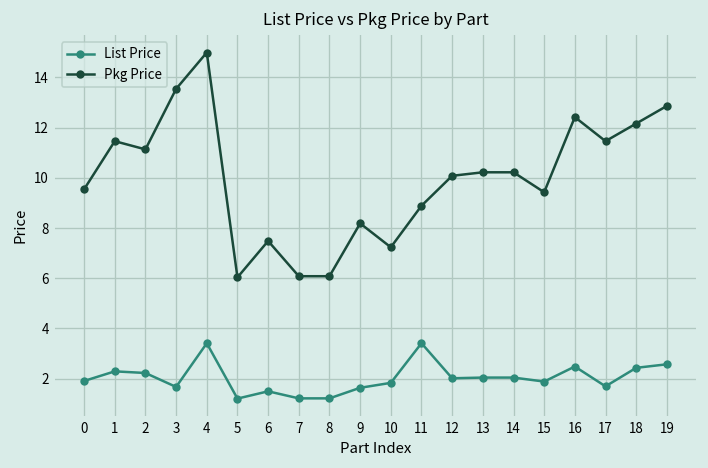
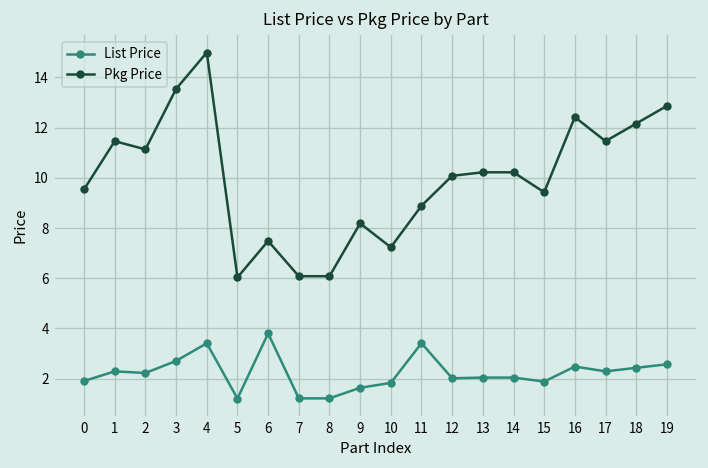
  {
    "List Price": {
      "0": 1.9,
      "1": 2.3,
      "2": 2.2,
-     "3": 1.7,
+     "3": 2.7,
      "4": 3.4,
      "5": 1.2,
-     "6": 1.5,
+     "6": 3.8,
      "7": 1.2,
      "8": 1.2,
      "9": 1.6,
      "10": 1.8,
      "11": 3.4,
      "12": 2.0,
      "13": 2.0,
      "14": 2.0,
      "15": 1.9,
      "16": 2.5,
-     "17": 1.7,
+     "17": 2.3,
      "18": 2.4,
      "19": 2.6
    },
    "Pkg Price": {
      "0": 9.5,
      "1": 11.5,
      "2": 11.1,
      "3": 13.5,
      "4": 15.0,
      "5": 6.0,
      "6": 7.5,
      "7": 6.1,
      "8": 6.1,
      "9": 8.2,
      "10": 7.2,
      "11": 8.9,
      "12": 10.1,
      "13": 10.2,
      "14": 10.2,
      "15": 9.4,
      "16": 12.4,
      "17": 11.5,
      "18": 12.2,
      "19": 12.9
    }
  }
